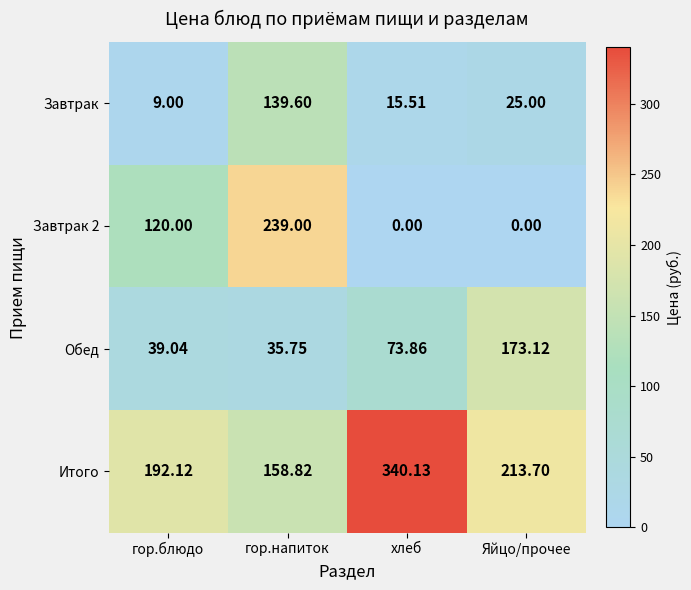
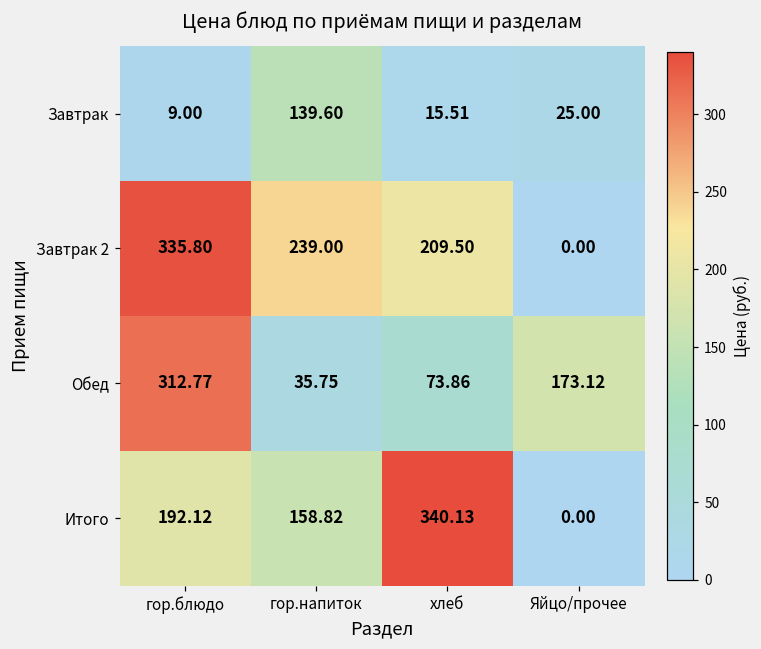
  {
    "Завтрак": {
      "гор.блюдо": 9.00,
      "гор.напиток": 139.60,
      "хлеб": 15.51,
      "Яйцо/прочее": 25.00
    },
    "Завтрак 2": {
-     "гор.блюдо": 120.00,
+     "гор.блюдо": 335.80,
      "гор.напиток": 239.00,
-     "хлеб": 0.00,
+     "хлеб": 209.50,
      "Яйцо/прочее": 0.00
    },
    "Обед": {
-     "гор.блюдо": 39.04,
+     "гор.блюдо": 312.77,
      "гор.напиток": 35.75,
      "хлеб": 73.86,
      "Яйцо/прочее": 173.12
    },
    "Итого": {
      "гор.блюдо": 192.12,
      "гор.напиток": 158.82,
      "хлеб": 340.13,
-     "Яйцо/прочее": 213.70
+     "Яйцо/прочее": 0.00
    }
  }
